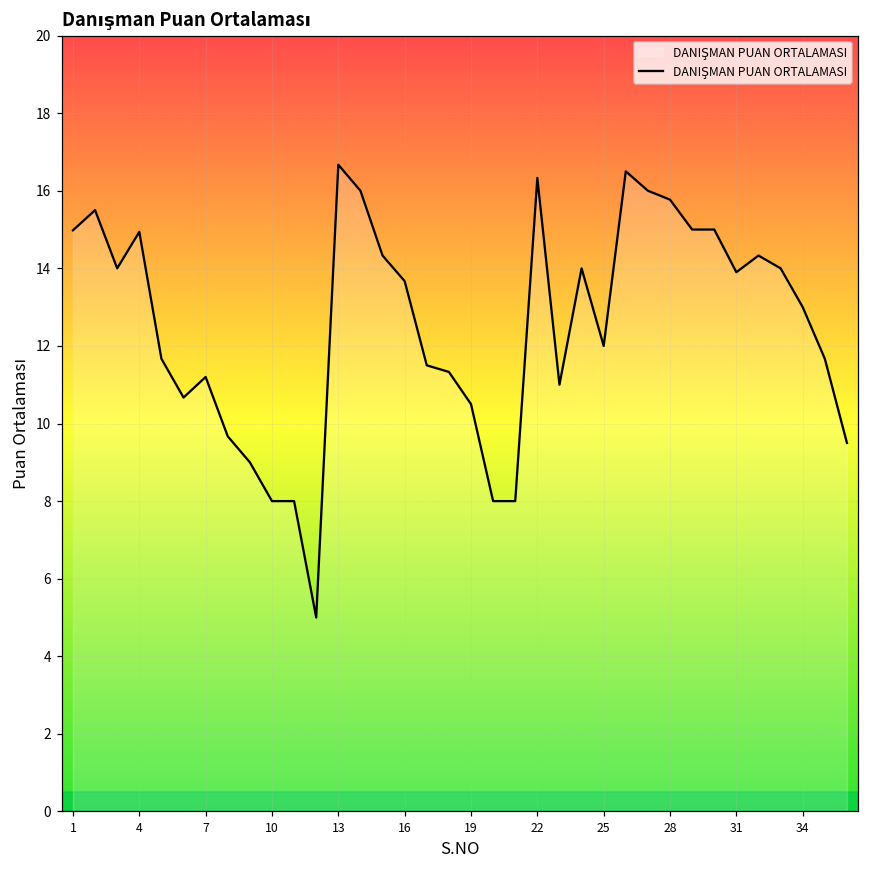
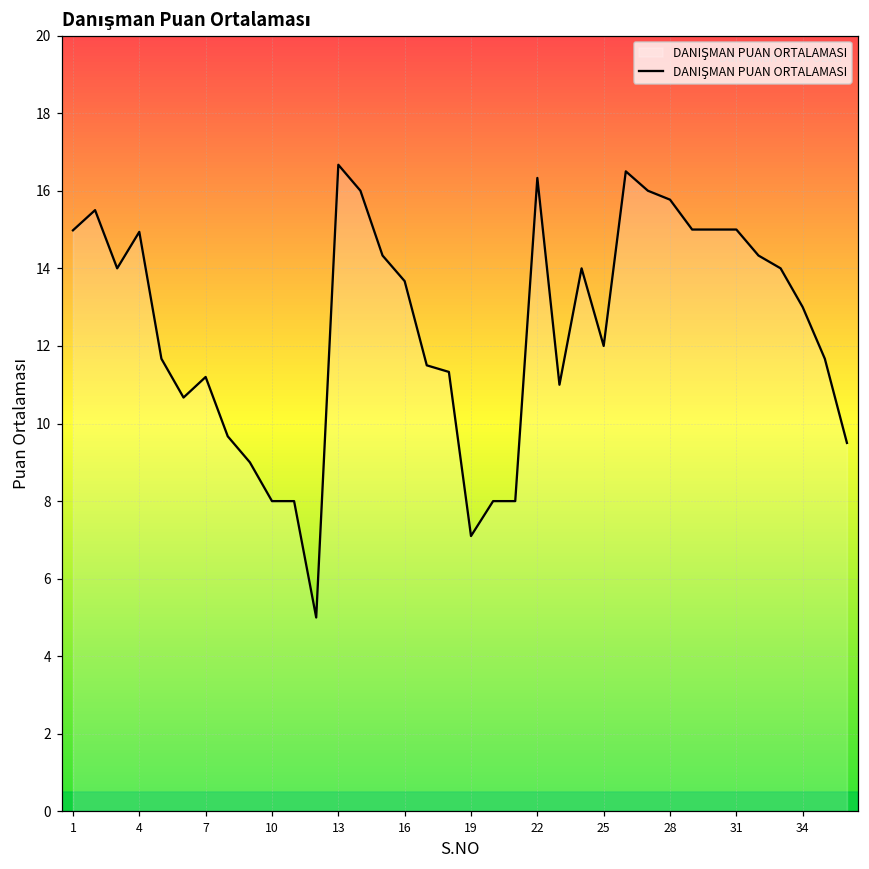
  {
    "1": 15.0,
    "4": 14.9,
    "7": 11.2,
    "10": 8.0,
    "13": 16.7,
    "16": 13.7,
-   "19": 10.5,
+   "19": 7.1,
    "22": 16.3,
    "25": 12.0,
    "28": 15.8,
-   "31": 13.9,
+   "31": 15.0,
    "34": 13.0
  }
